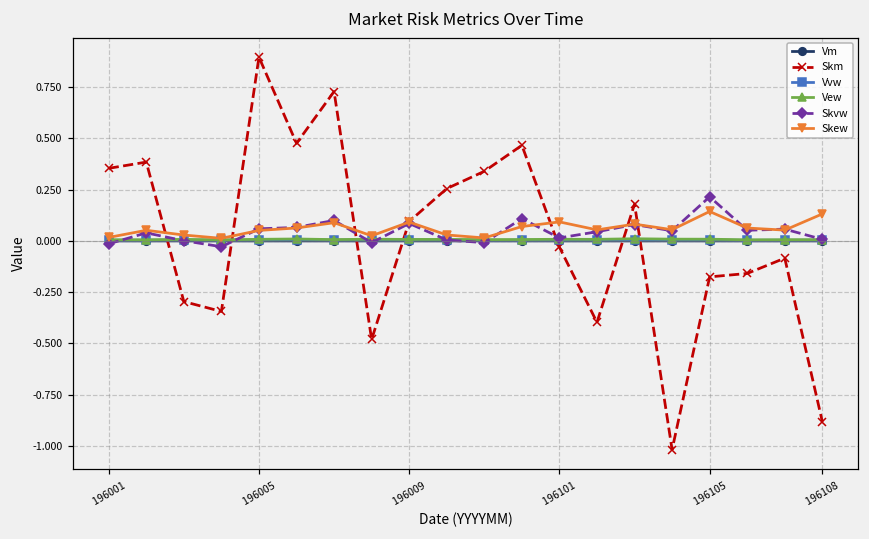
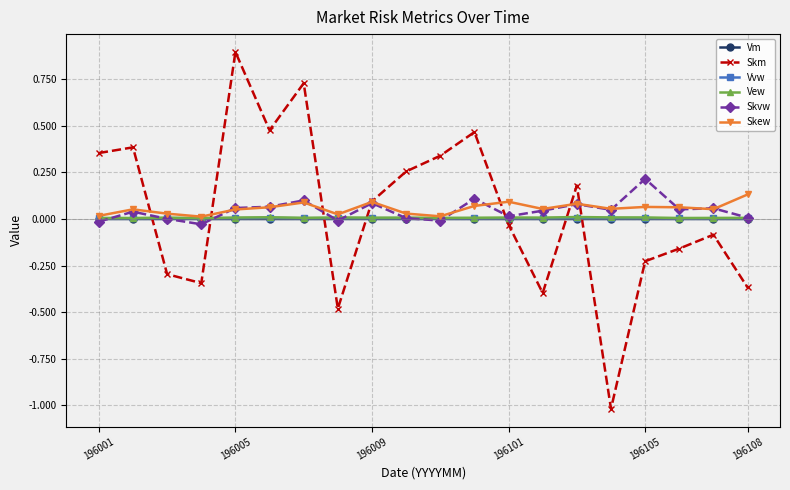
  {
    "Skm": {
      "196001": 0.35,
      "196005": 0.90,
      "196101": -0.03,
-     "196105": -0.18,
-     "196108": -0.88
+     "196105": -0.23,
+     "196108": -0.37
    },
    "Skvw": {
      "196001": -0.01,
      "196105": 0.22
    },
    "Skew": {
      "196101": 0.09,
-     "196105": 0.14,
+     "196105": 0.06,
      "196108": 0.13
    }
  }
